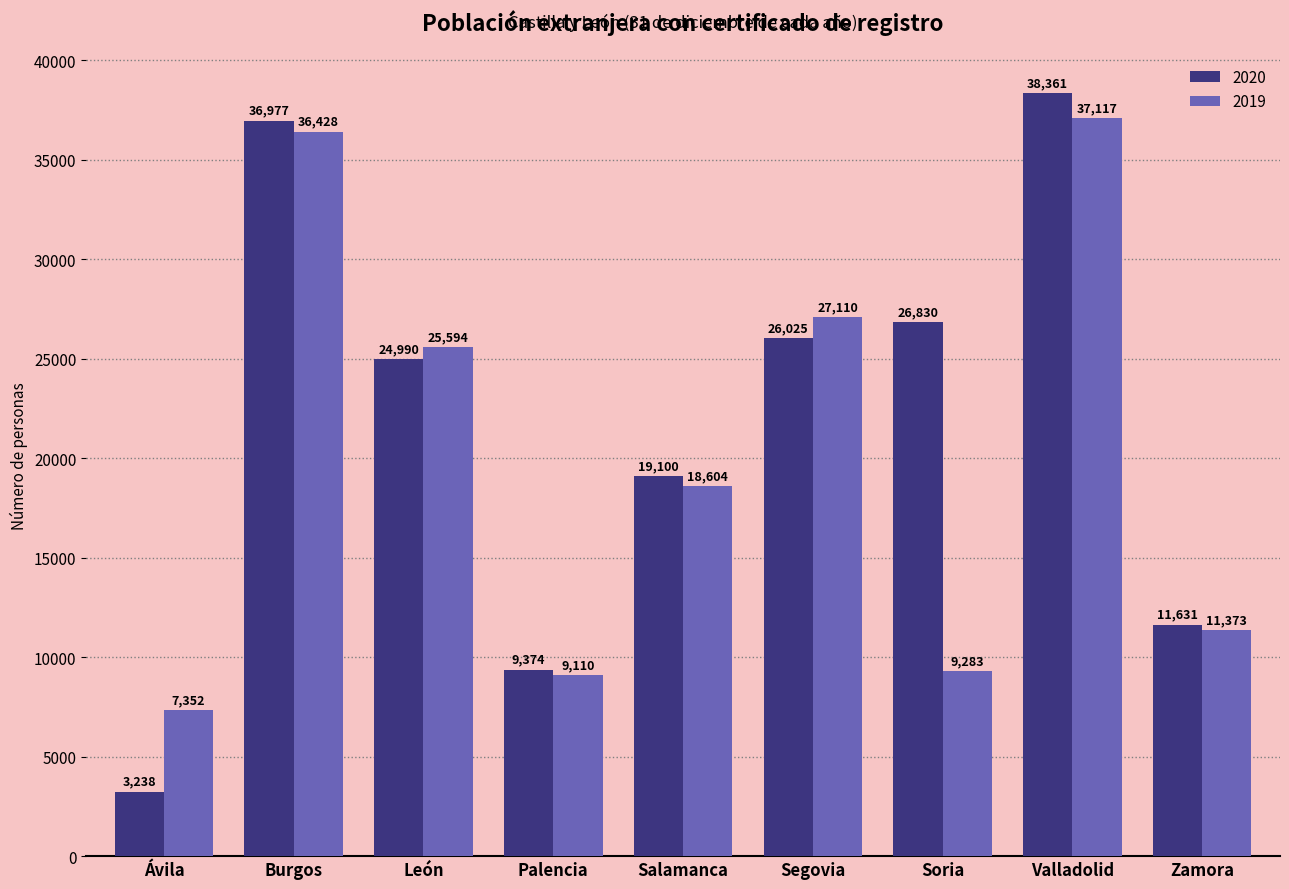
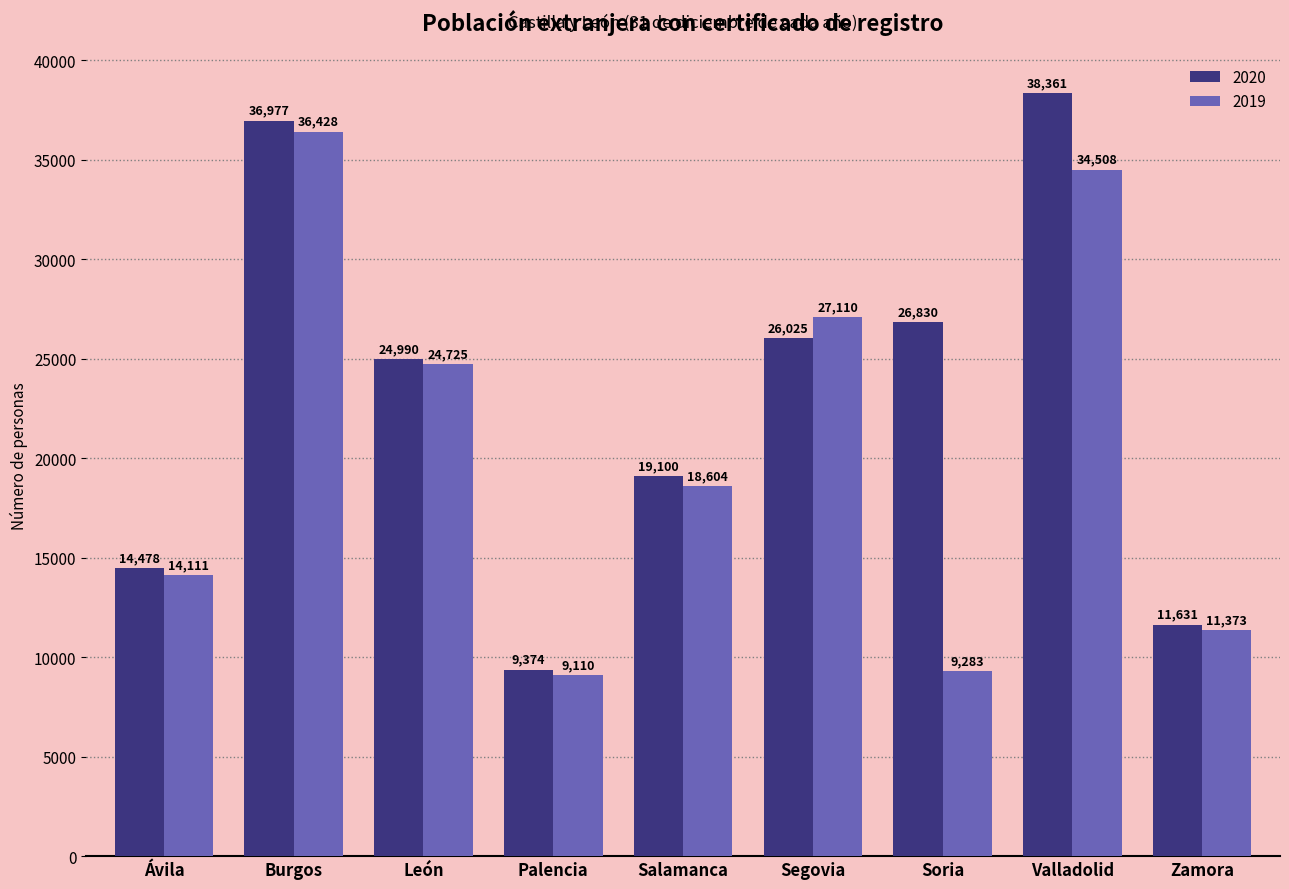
  {
    "2020": {
-     "Ávila": "3,238",
+     "Ávila": "14,478",
      "Burgos": "36,977",
      "León": "24,990",
      "Palencia": "9,374",
      "Salamanca": "19,100",
      "Segovia": "26,025",
      "Soria": "26,830",
      "Valladolid": "38,361",
      "Zamora": "11,631"
    },
    "2019": {
-     "Ávila": "7,352",
+     "Ávila": "14,111",
      "Burgos": "36,428",
-     "León": "25,594",
+     "León": "24,725",
      "Palencia": "9,110",
      "Salamanca": "18,604",
      "Segovia": "27,110",
      "Soria": "9,283",
-     "Valladolid": "37,117",
+     "Valladolid": "34,508",
      "Zamora": "11,373"
    }
  }
